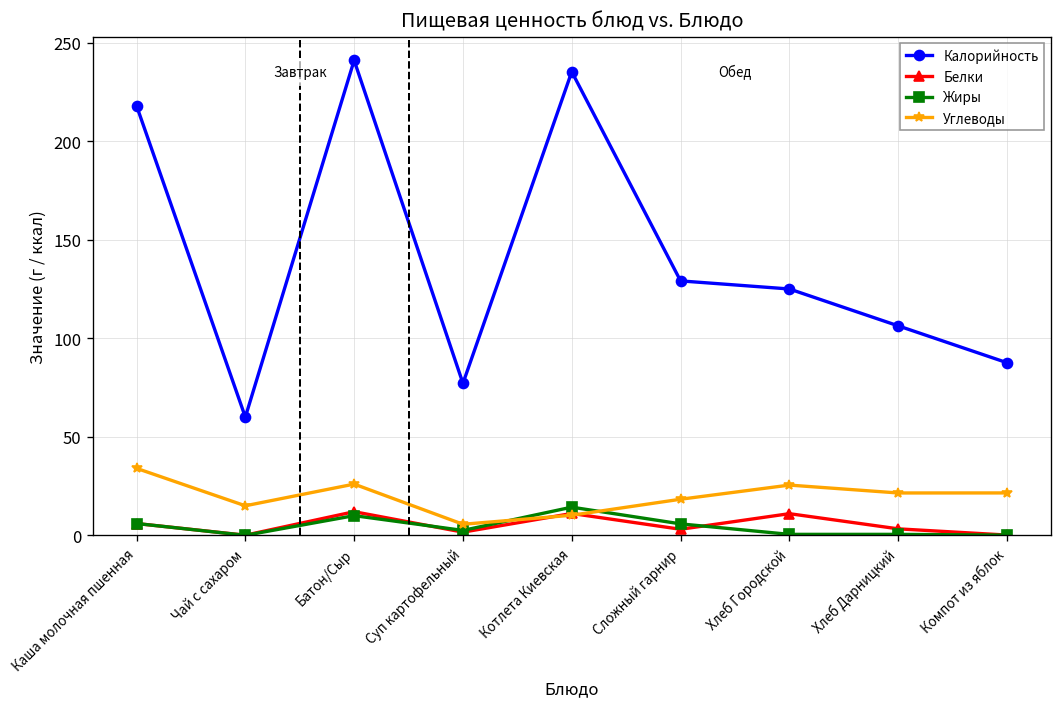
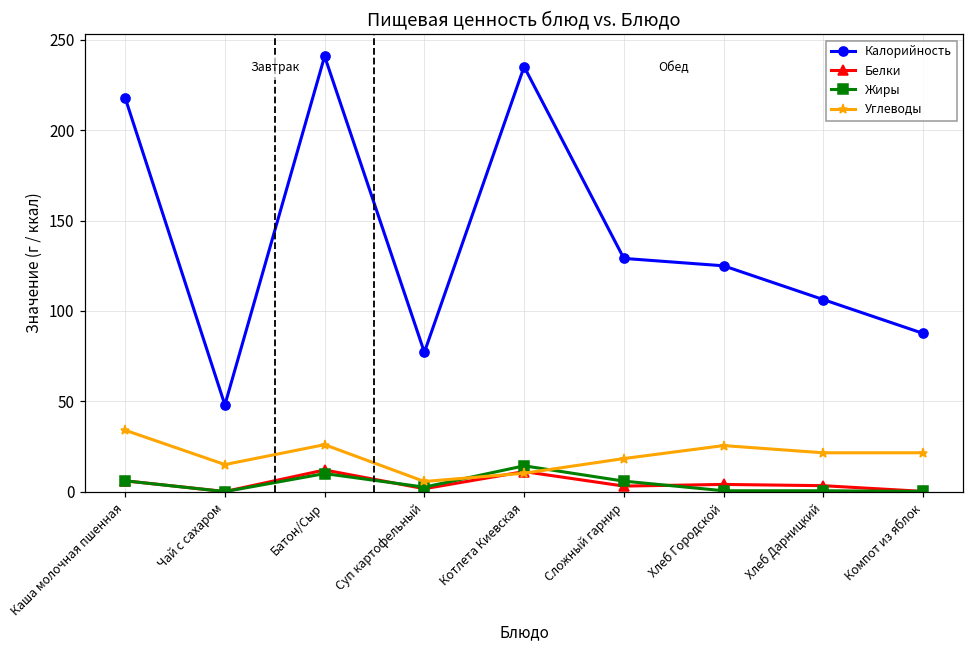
  {
    "Калорийность": {
      "Каша молочная пшенная": 218,
-     "Чай с сахаром": 60,
+     "Чай с сахаром": 48,
      "Батон/Сыр": 241,
      "Суп картофельный": 77,
      "Котлета Киевская": 235,
      "Сложный гарнир": 129,
      "Хлеб Городской": 125,
      "Хлеб Дарницкий": 106,
      "Компот из яблок": 88
    },
    "Белки": {
      "Батон/Сыр": 12,
      "Сложный гарнир": 3,
-     "Хлеб Городской": 11,
+     "Хлеб Городской": 4,
      "Хлеб Дарницкий": 3
    },
    "Жиры": {
      "Батон/Сыр": 10,
      "Котлета Киевская": 14,
      "Сложный гарнир": 6,
      "Хлеб Городской": 1,
      "Хлеб Дарницкий": 1
    },
    "Углеводы": {
      "Каша молочная пшенная": 34,
      "Чай с сахаром": 15,
      "Батон/Сыр": 26,
      "Суп картофельный": 6,
      "Сложный гарнир": 18,
      "Хлеб Городской": 26,
      "Хлеб Дарницкий": 22,
      "Компот из яблок": 22
    }
  }
